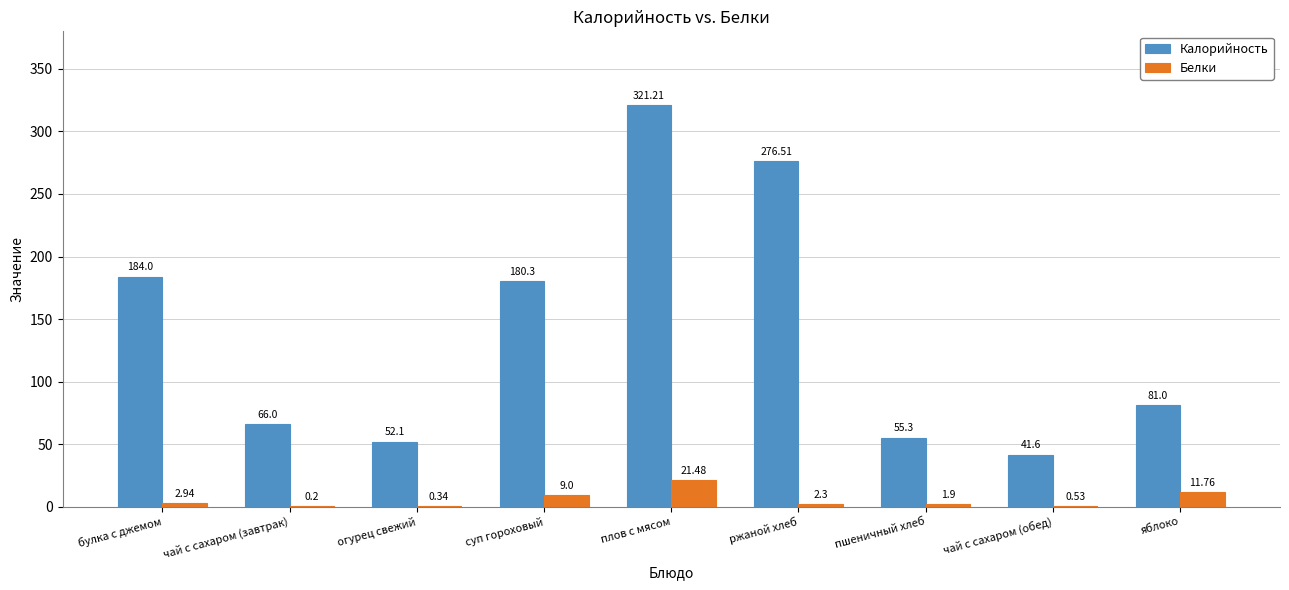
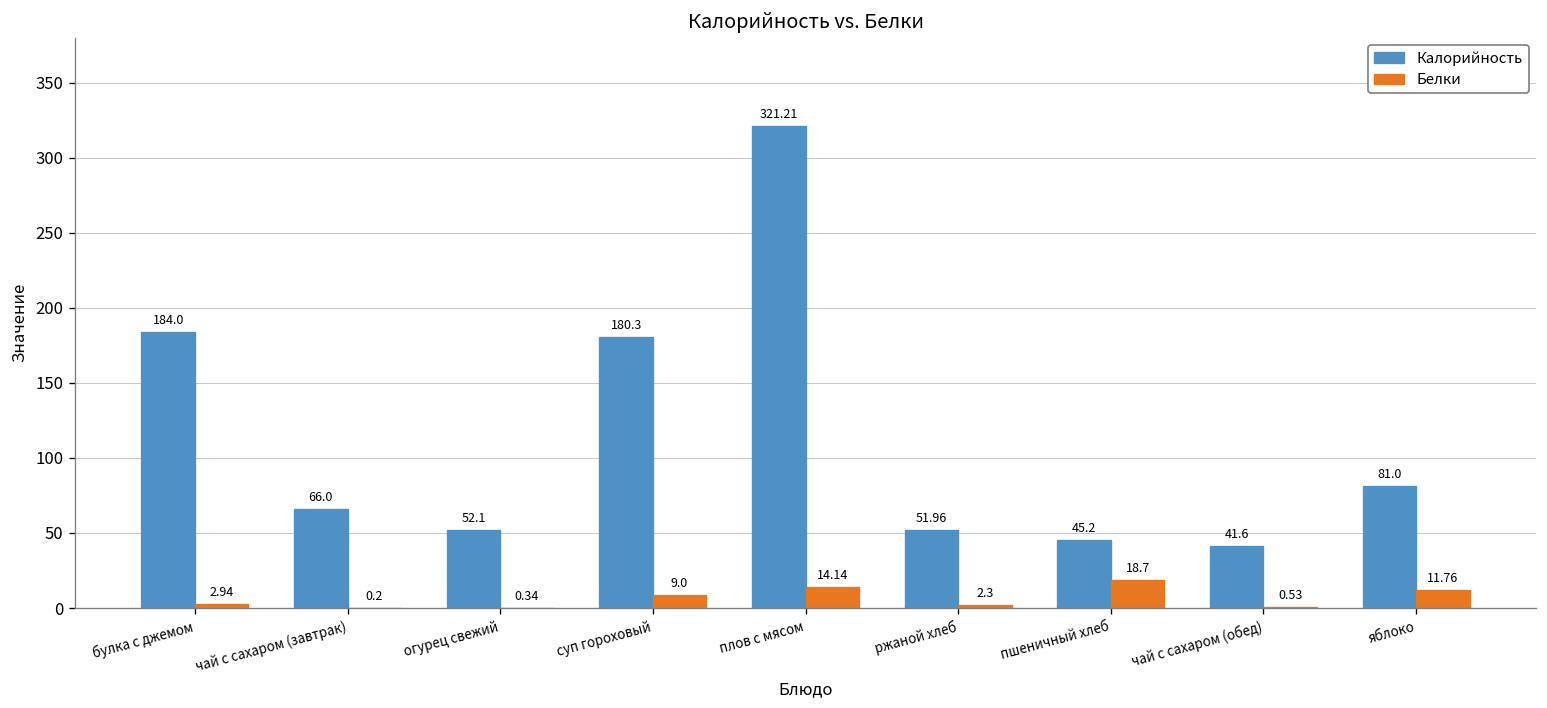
  {
    "Калорийность": {
      "булка с джемом": 184.0,
      "чай с сахаром (завтрак)": 66.0,
      "огурец свежий": 52.1,
      "суп гороховый": 180.3,
      "плов с мясом": 321.21,
-     "ржаной хлеб": 276.51,
-     "пшеничный хлеб": 55.3,
+     "ржаной хлеб": 51.96,
+     "пшеничный хлеб": 45.2,
      "чай с сахаром (обед)": 41.6,
      "яблоко": 81.0
    },
    "Белки": {
      "булка с джемом": 2.94,
      "чай с сахаром (завтрак)": 0.2,
      "огурец свежий": 0.34,
      "суп гороховый": 9.0,
-     "плов с мясом": 21.48,
+     "плов с мясом": 14.14,
      "ржаной хлеб": 2.3,
-     "пшеничный хлеб": 1.9,
+     "пшеничный хлеб": 18.7,
      "чай с сахаром (обед)": 0.53,
      "яблоко": 11.76
    }
  }
